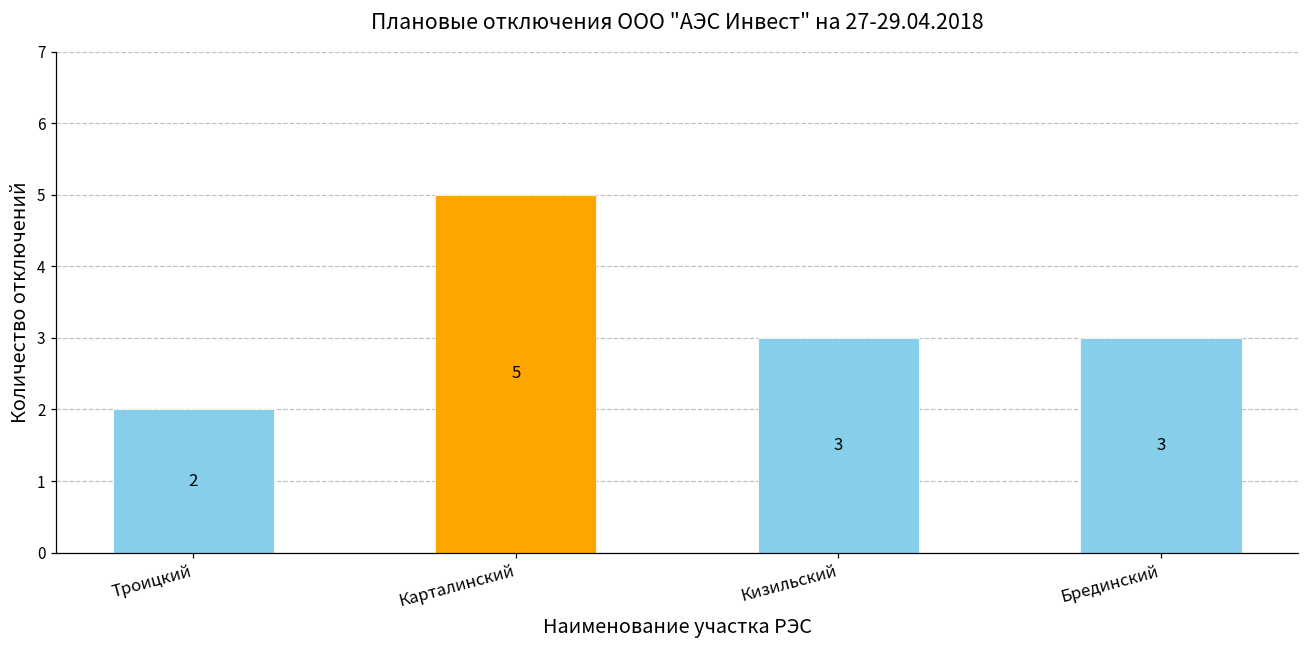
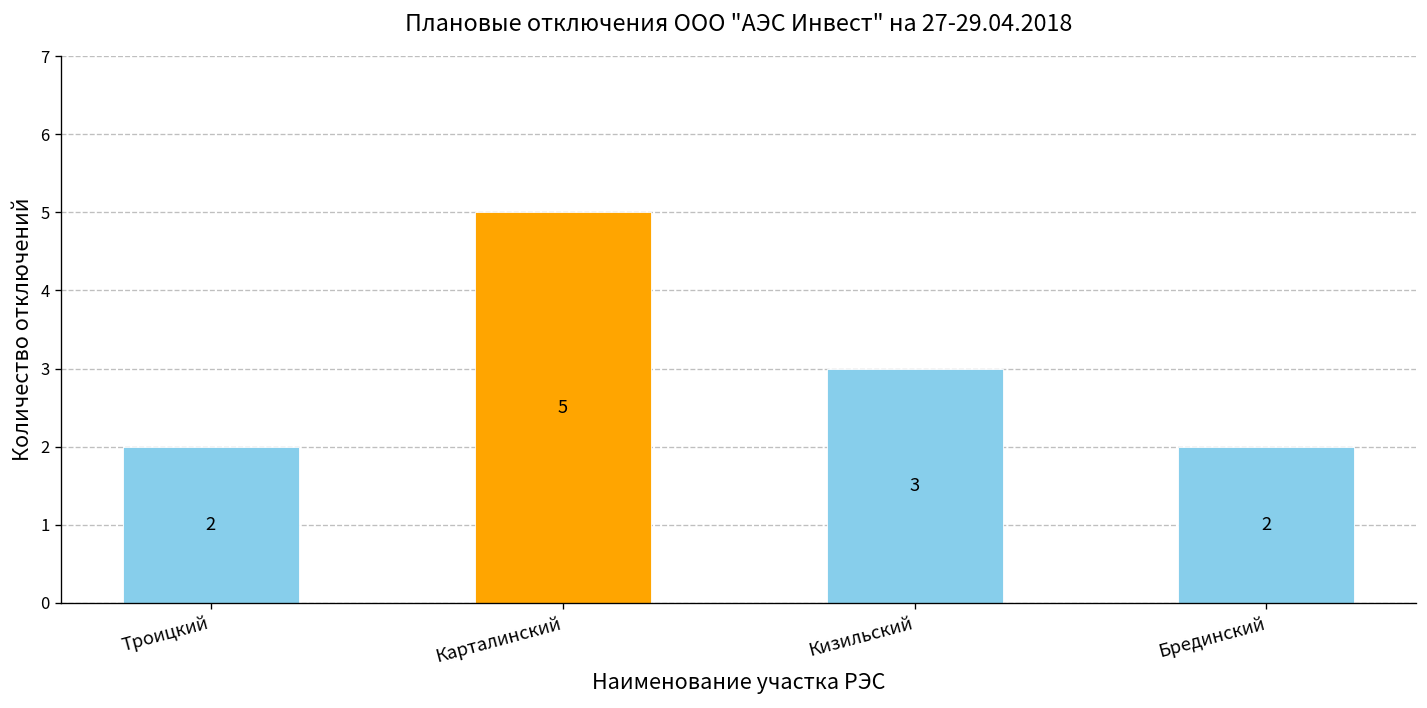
  {
    "Троицкий": 2,
    "Карталинский": 5,
    "Кизильский": 3,
-   "Брединский": 3
+   "Брединский": 2
  }
